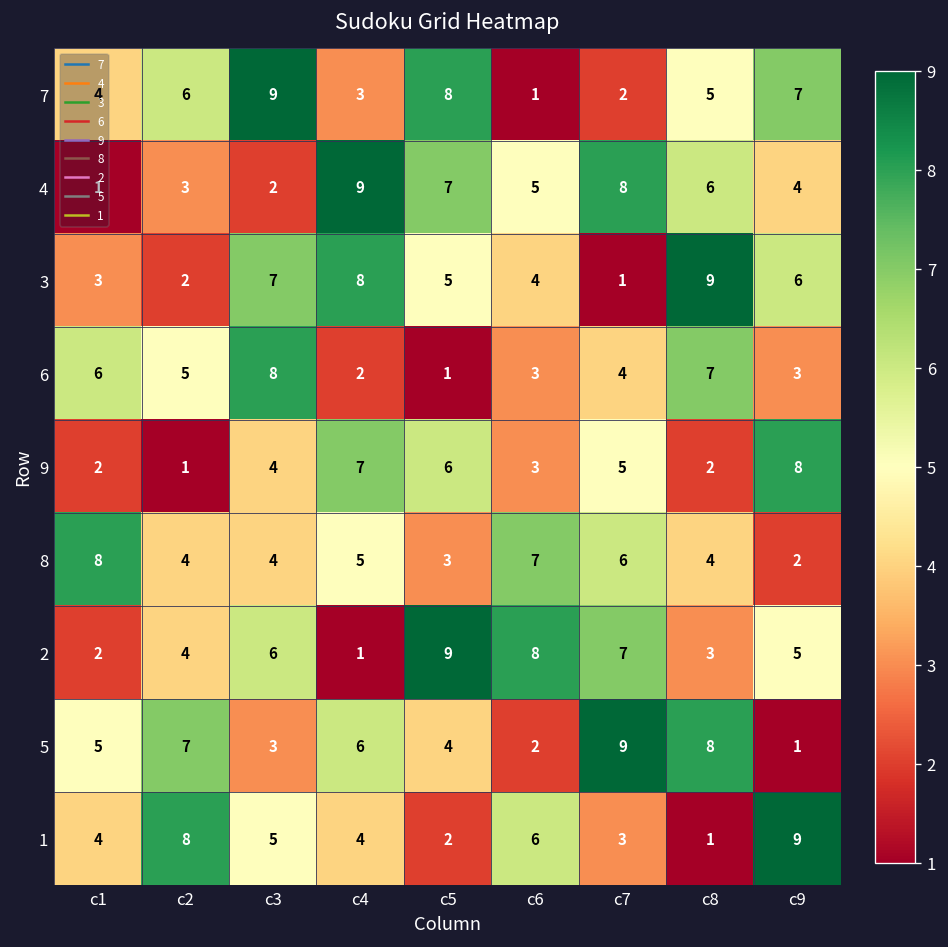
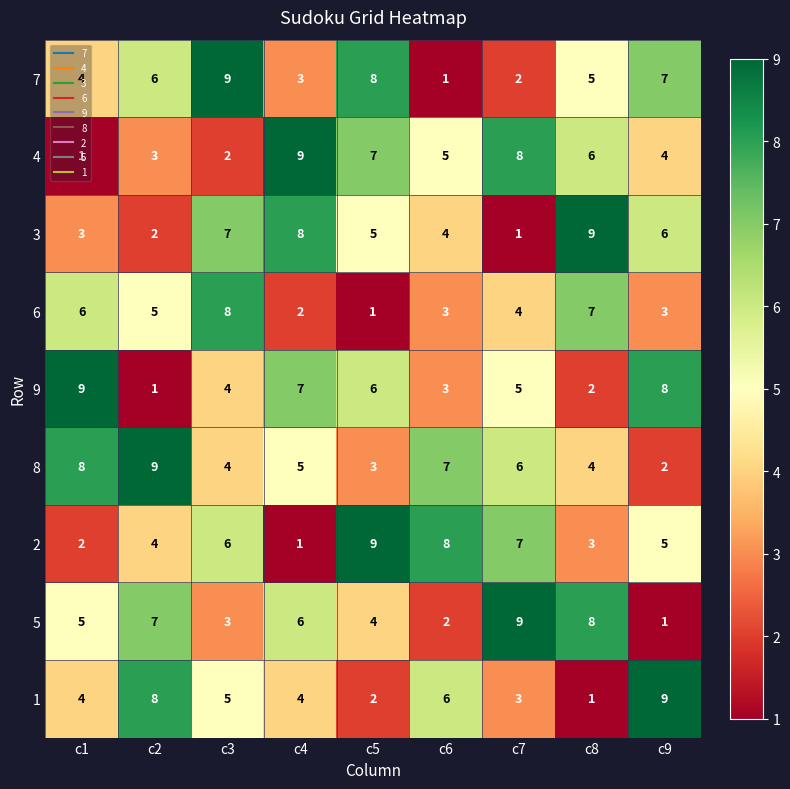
  {
    "7": {
      "c2": 6,
      "c3": 9,
      "c4": 3,
      "c5": 8,
      "c6": 1,
      "c7": 2,
      "c8": 5,
      "c9": 7
    },
    "4": {
      "c2": 3,
      "c3": 2,
      "c4": 9,
      "c5": 7,
      "c6": 5,
      "c7": 8,
      "c8": 6,
      "c9": 4
    },
    "3": {
      "c1": 3,
      "c2": 2,
      "c3": 7,
      "c4": 8,
      "c5": 5,
      "c6": 4,
      "c7": 1,
      "c8": 9,
      "c9": 6
    },
    "6": {
      "c1": 6,
      "c2": 5,
      "c3": 8,
      "c4": 2,
      "c5": 1,
      "c6": 3,
      "c7": 4,
      "c8": 7,
      "c9": 3
    },
    "9": {
-     "c1": 2,
+     "c1": 9,
      "c2": 1,
      "c3": 4,
      "c4": 7,
      "c5": 6,
      "c6": 3,
      "c7": 5,
      "c8": 2,
      "c9": 8
    },
    "8": {
      "c1": 8,
-     "c2": 4,
+     "c2": 9,
      "c3": 4,
      "c4": 5,
      "c5": 3,
      "c6": 7,
      "c7": 6,
      "c8": 4,
      "c9": 2
    },
    "2": {
      "c1": 2,
      "c2": 4,
      "c3": 6,
      "c4": 1,
      "c5": 9,
      "c6": 8,
      "c7": 7,
      "c8": 3,
      "c9": 5
    },
    "5": {
      "c1": 5,
      "c2": 7,
      "c3": 3,
      "c4": 6,
      "c5": 4,
      "c6": 2,
      "c7": 9,
      "c8": 8,
      "c9": 1
    },
    "1": {
      "c1": 4,
      "c2": 8,
      "c3": 5,
      "c4": 4,
      "c5": 2,
      "c6": 6,
      "c7": 3,
      "c8": 1,
      "c9": 9
    }
  }
